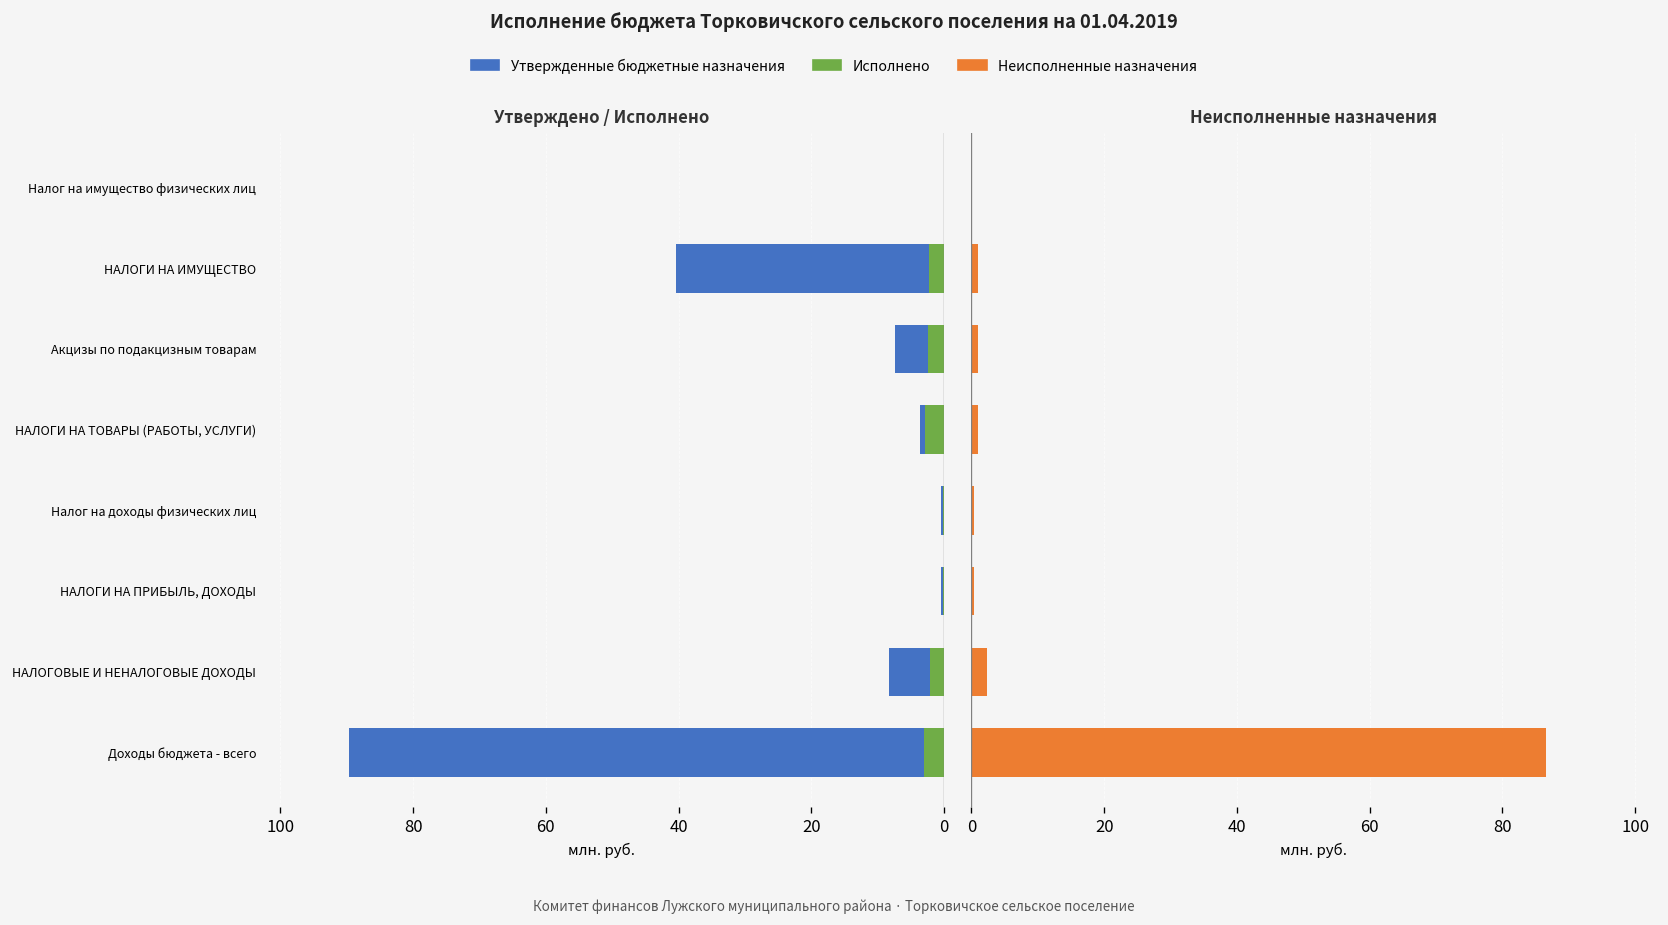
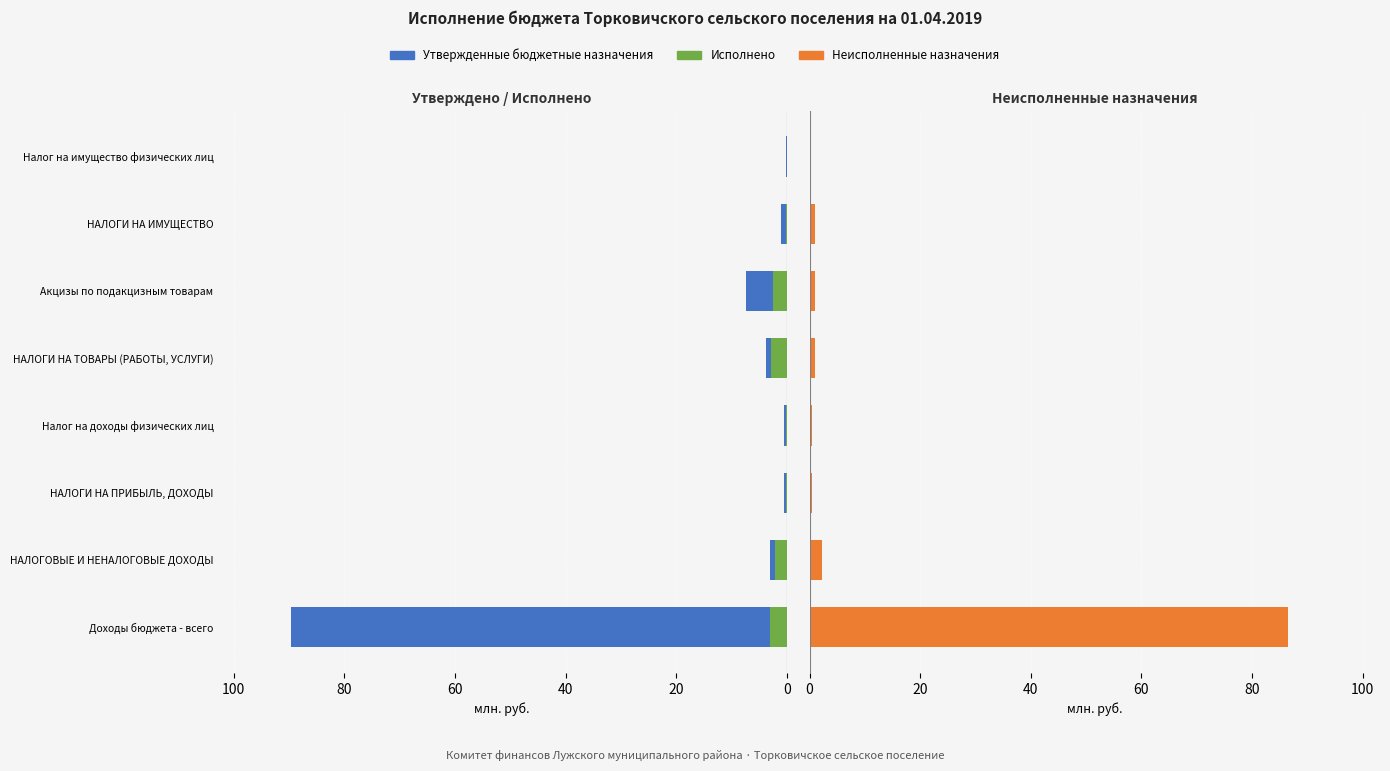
  {
    "Утверждено / Исполнено": {
      "Утвержденные бюджетные назначения": {
-       "НАЛОГИ НА ИМУЩЕСТВО": 40,
+       "НАЛОГИ НА ИМУЩЕСТВО": 1,
        "Акцизы по подакцизным товарам": 7,
        "НАЛОГИ НА ТОВАРЫ (РАБОТЫ, УСЛУГИ)": 4,
        "Налог на доходы физических лиц": 1,
        "НАЛОГИ НА ПРИБЫЛЬ, ДОХОДЫ": 1,
-       "НАЛОГОВЫЕ И НЕНАЛОГОВЫЕ ДОХОДЫ": 8,
+       "НАЛОГОВЫЕ И НЕНАЛОГОВЫЕ ДОХОДЫ": 3,
        "Доходы бюджета - всего": 90
      },
      "Исполнено": {
-       "НАЛОГИ НА ИМУЩЕСТВО": 2
+       "НАЛОГИ НА ИМУЩЕСТВО": 0
      }
    }
  }
